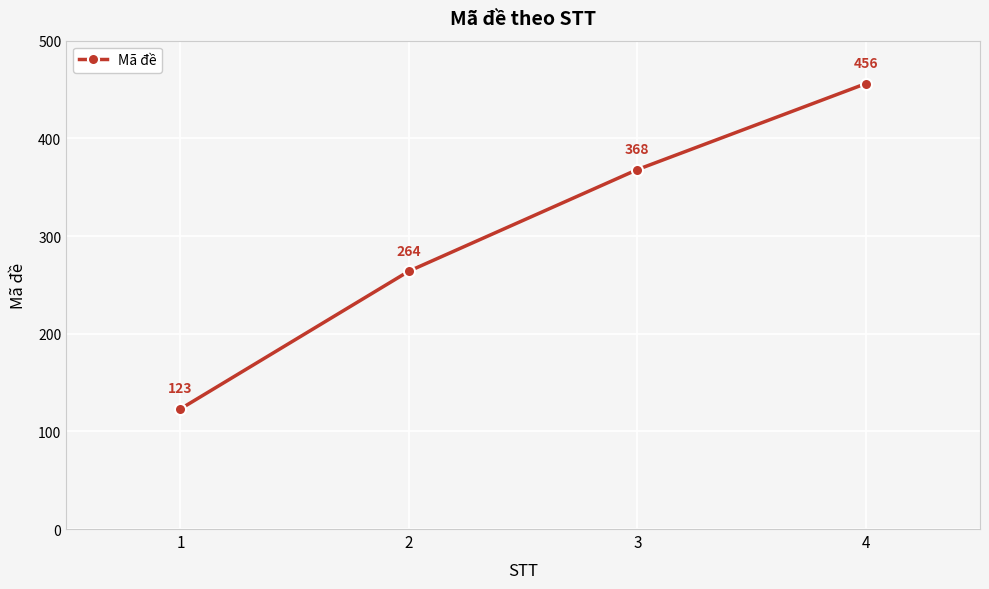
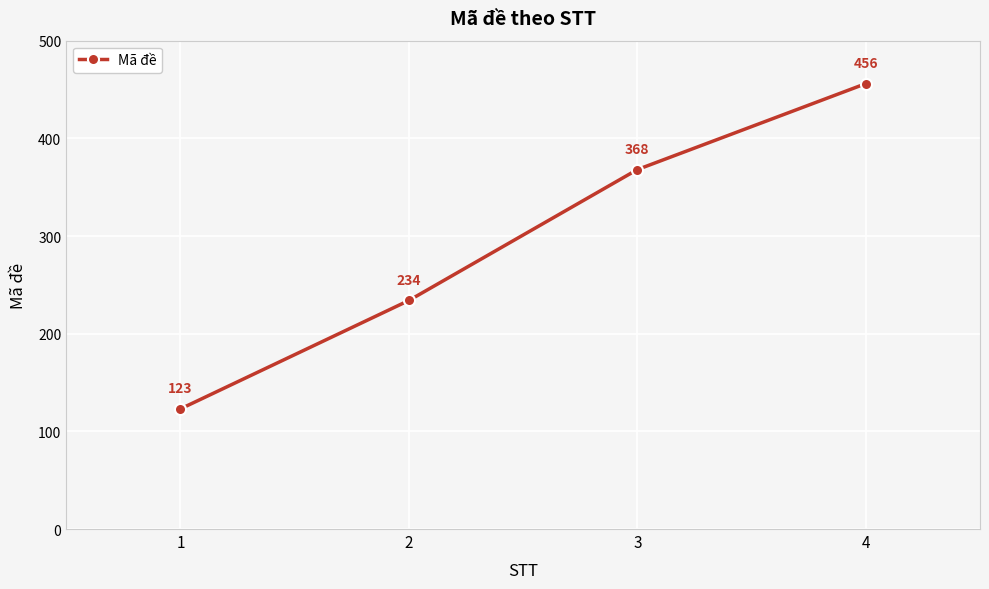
  {
    "1": 123,
-   "2": 264,
+   "2": 234,
    "3": 368,
    "4": 456
  }
